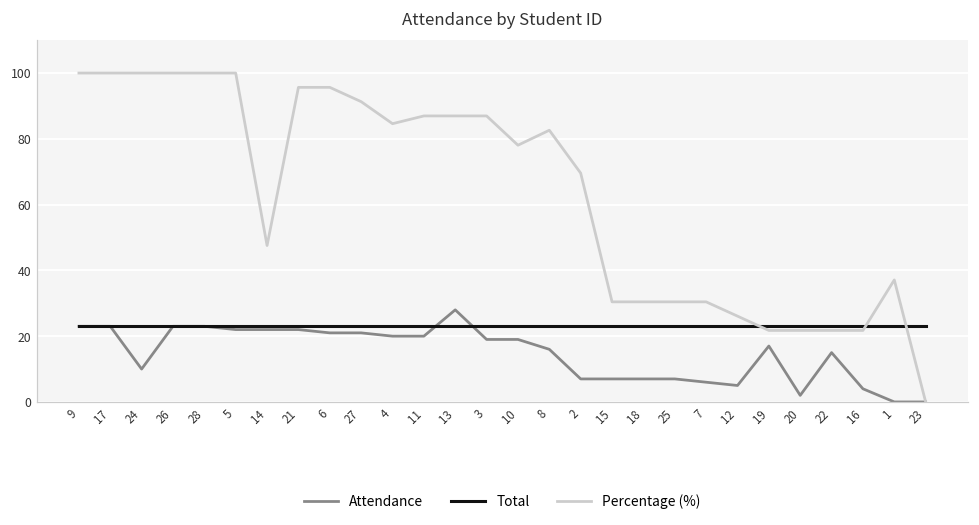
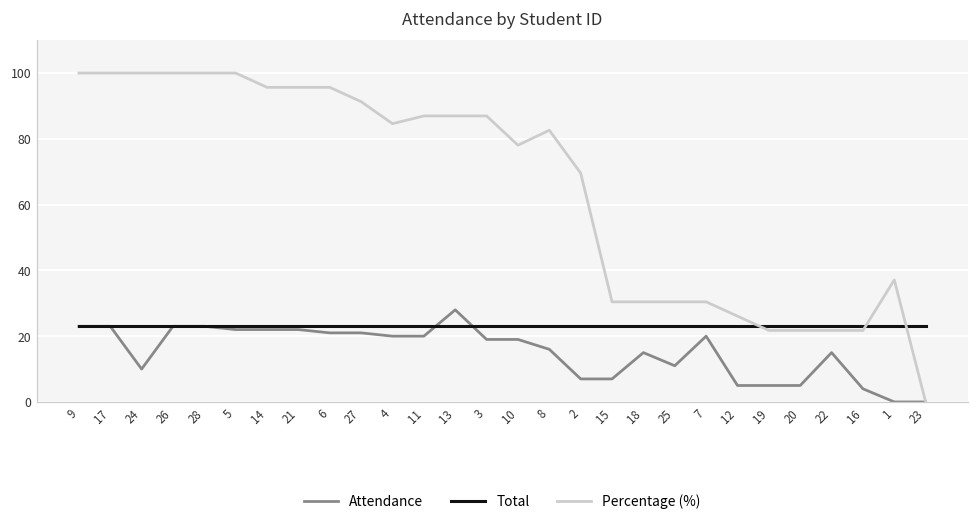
  {
    "Attendance": {
      "24": 10,
      "5": 22,
      "14": 22,
      "21": 22,
      "6": 21,
      "27": 21,
      "4": 20,
      "11": 20,
      "13": 28,
      "3": 19,
      "10": 19,
      "8": 16,
      "2": 7,
      "15": 7,
-     "18": 7,
-     "25": 7,
-     "7": 6,
+     "18": 15,
+     "25": 11,
+     "7": 20,
      "12": 5,
-     "19": 17,
-     "20": 2,
+     "19": 5,
+     "20": 5,
      "22": 15,
      "16": 4,
      "1": 0
    },
    "Total": {
      "24": 23,
      "5": 23,
      "14": 23,
      "21": 23,
      "6": 23,
      "27": 23,
      "4": 23,
      "11": 23,
      "13": 23,
      "3": 23,
      "10": 23,
      "8": 23,
      "2": 23,
      "15": 23,
      "18": 23,
      "25": 23,
      "7": 23,
      "12": 23,
      "19": 23,
      "20": 23,
      "22": 23,
      "16": 23,
      "1": 23,
      "23": 23
    },
    "Percentage (%)": {
      "9": 100,
      "17": 100,
      "24": 100,
      "26": 100,
      "28": 100,
      "5": 100,
-     "14": 48,
+     "14": 96,
      "21": 96,
      "6": 96,
      "27": 91,
      "4": 85,
      "11": 87,
      "13": 87,
      "3": 87,
      "10": 78,
      "8": 83,
      "2": 70,
      "15": 30,
      "18": 30,
      "25": 30,
      "7": 30,
      "12": 26,
      "19": 22,
      "20": 22,
      "22": 22,
      "16": 22,
      "1": 37
    }
  }
